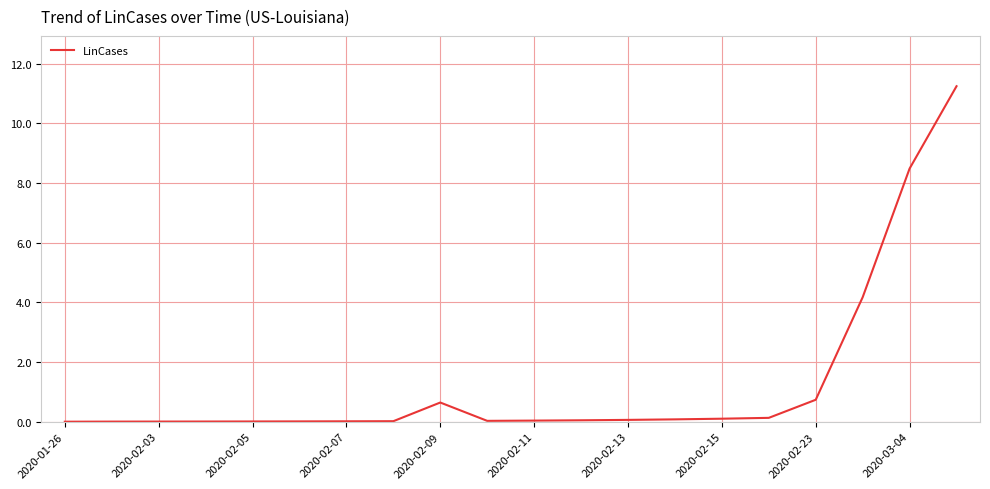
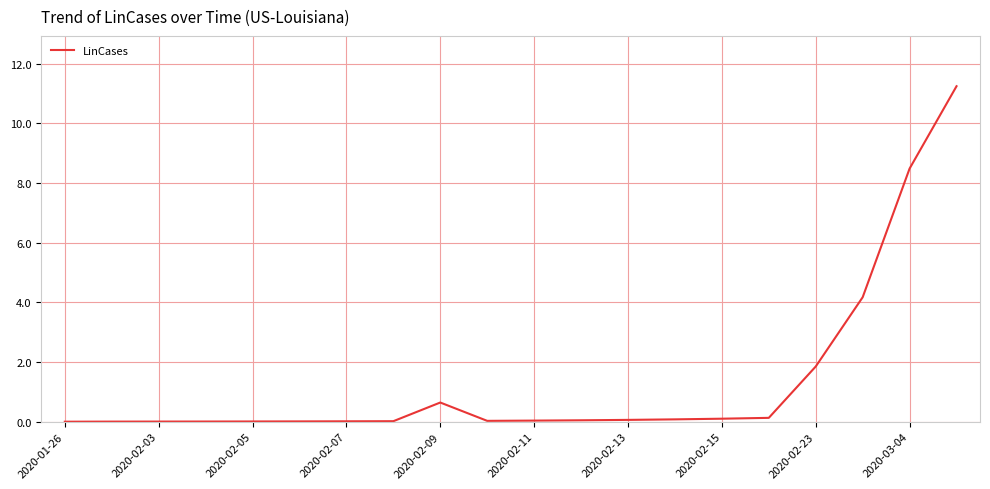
  {
    "2020-01-26": 0.0,
    "2020-02-03": 0.0,
    "2020-02-05": 0.0,
    "2020-02-07": 0.0,
    "2020-02-09": 0.6,
-   "2020-02-23": 0.7,
+   "2020-02-23": 1.9,
    "2020-03-04": 8.5
  }
